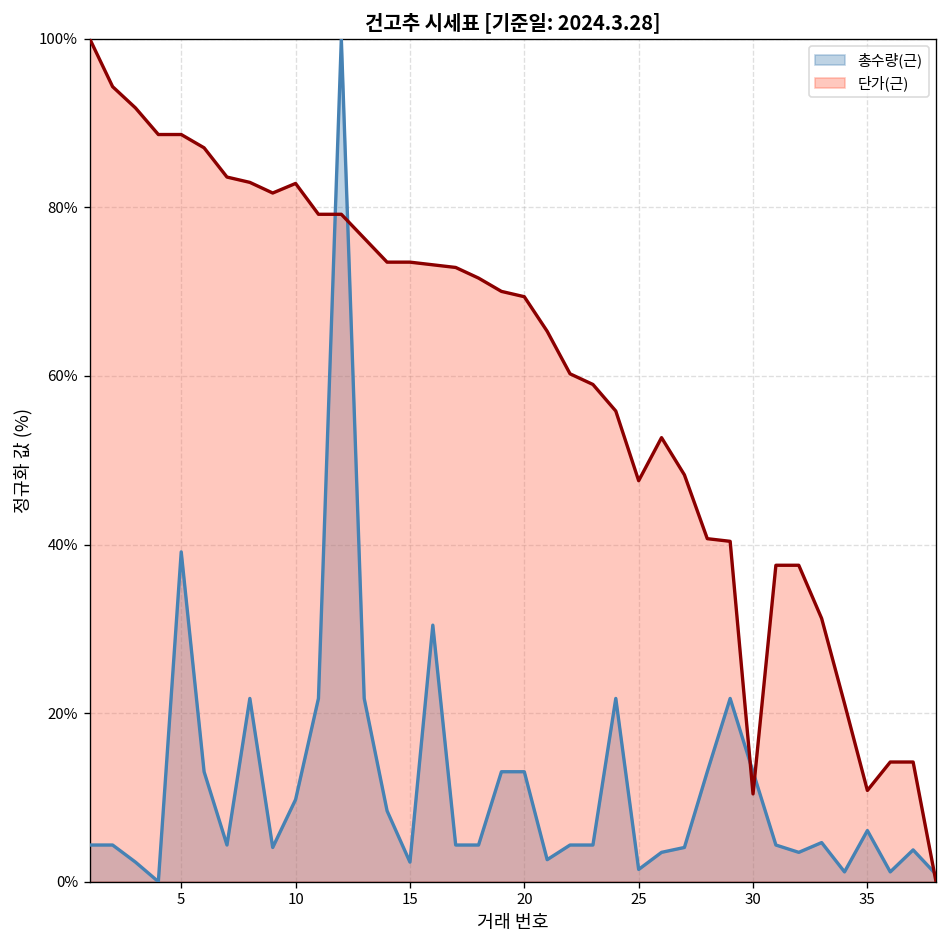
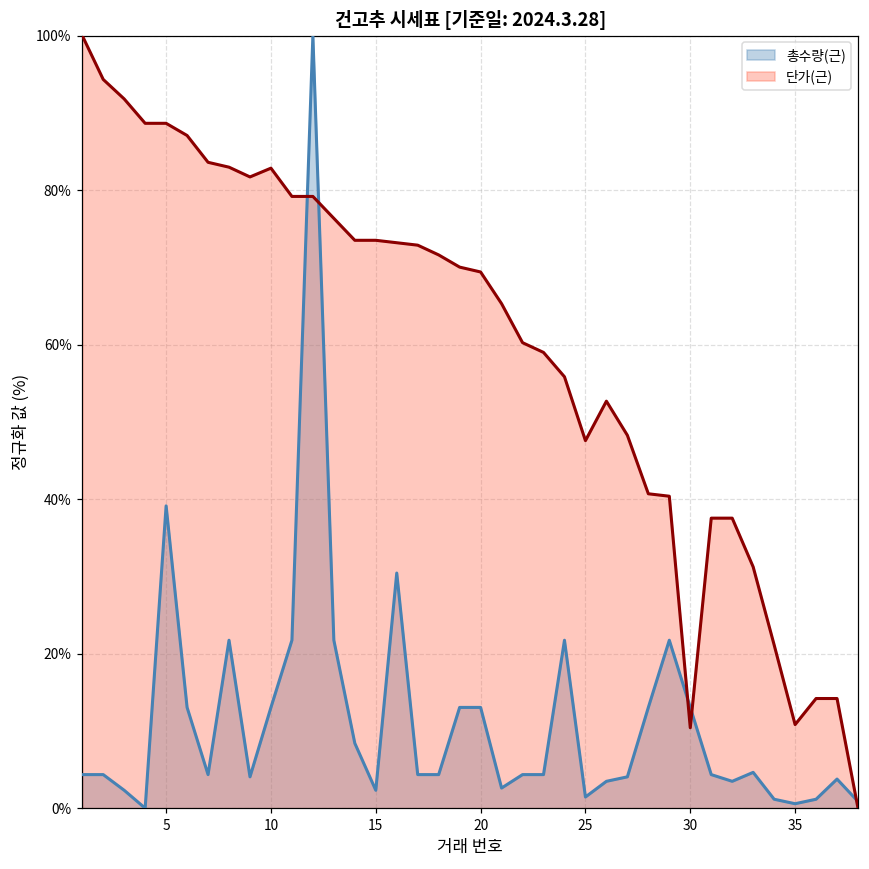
  {
    "총수량(근)": {
      "5": "39%",
-     "10": "10%",
+     "10": "13%",
      "15": "2%",
      "20": "13%",
      "25": "1%",
      "30": "13%",
-     "35": "6%"
+     "35": "1%"
    },
    "단가(근)": {
      "5": "89%",
      "10": "83%",
      "15": "74%",
      "20": "69%",
      "25": "48%",
      "30": "10%",
      "35": "11%"
    }
  }
